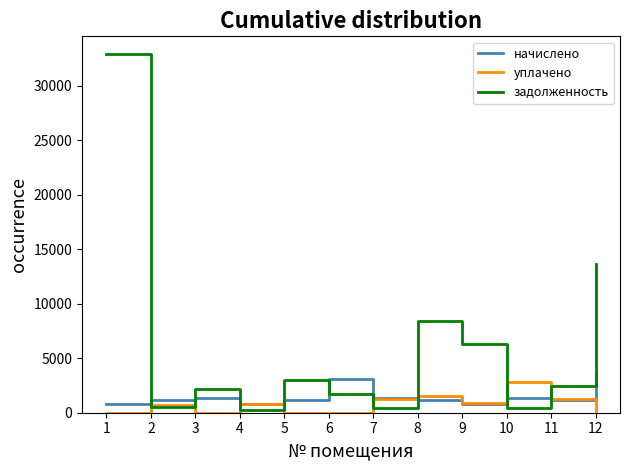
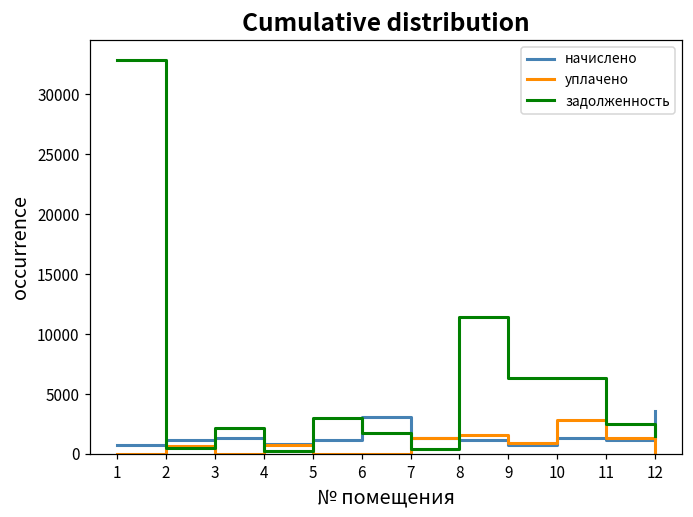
  {
    "начислено": {
      "1": 800,
      "2": 1200,
      "3": 1300,
      "5": 1200,
      "6": 3100,
      "8": 1200,
      "10": 1300,
      "12": 3500
    },
    "уплачено": {
      "1": 0,
      "3": 0,
      "5": 0,
      "6": 0,
      "8": 1600,
      "10": 2800,
      "12": 0
    },
    "задолженность": {
      "1": 32900,
      "3": 2200,
      "4": 300,
      "5": 3000,
      "6": 1700,
      "7": 500,
-     "8": 8400,
+     "8": 11400,
      "9": 6300,
-     "10": 400,
+     "10": 6400,
      "11": 2500,
-     "12": 13700
+     "12": 1500
    }
  }
